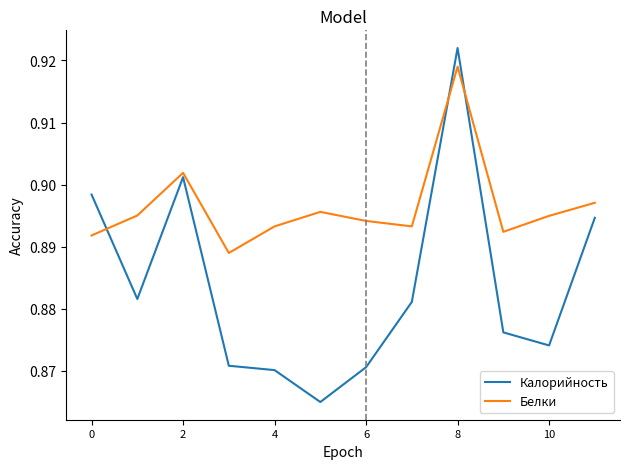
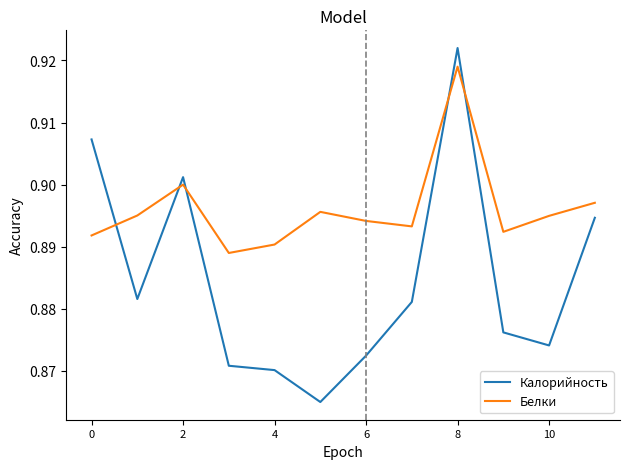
  {
    "Калорийность": {
-     "0": 0.898,
+     "0": 0.907,
      "2": 0.901,
      "4": 0.870,
-     "6": 0.871,
+     "6": 0.872,
      "8": 0.922,
      "10": 0.874
    },
    "Белки": {
      "0": 0.892,
-     "2": 0.902,
-     "4": 0.893,
+     "2": 0.900,
+     "4": 0.890,
      "6": 0.894,
      "8": 0.919,
      "10": 0.895
    }
  }
